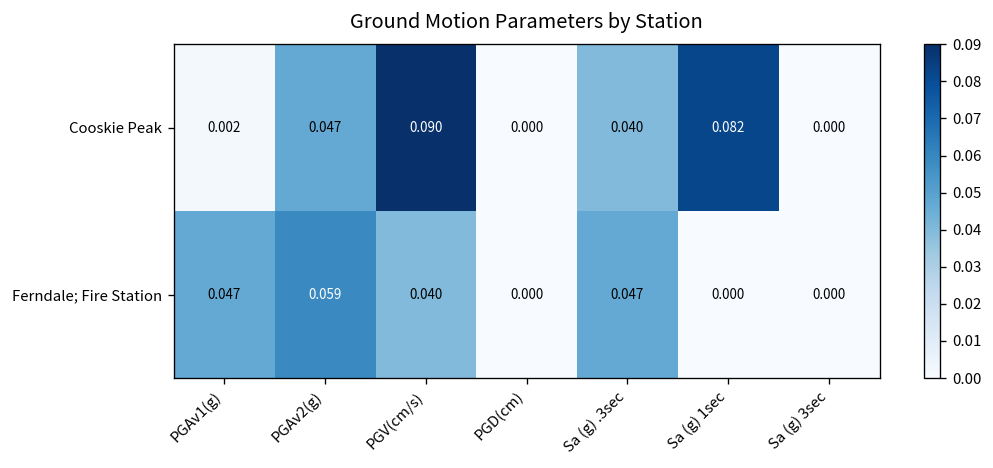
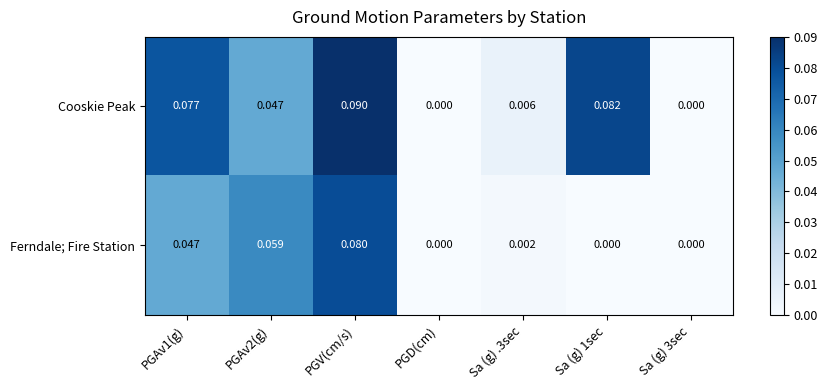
  {
    "Cooskie Peak": {
-     "PGAv1(g)": 0.002,
+     "PGAv1(g)": 0.077,
      "PGAv2(g)": 0.047,
      "PGV(cm/s)": 0.090,
      "PGD(cm)": 0.000,
-     "Sa (g) .3sec": 0.040,
+     "Sa (g) .3sec": 0.006,
      "Sa (g) 1sec": 0.082,
      "Sa (g) 3sec": 0.000
    },
    "Ferndale; Fire Station": {
      "PGAv1(g)": 0.047,
      "PGAv2(g)": 0.059,
-     "PGV(cm/s)": 0.040,
+     "PGV(cm/s)": 0.080,
      "PGD(cm)": 0.000,
-     "Sa (g) .3sec": 0.047,
+     "Sa (g) .3sec": 0.002,
      "Sa (g) 1sec": 0.000,
      "Sa (g) 3sec": 0.000
    }
  }
